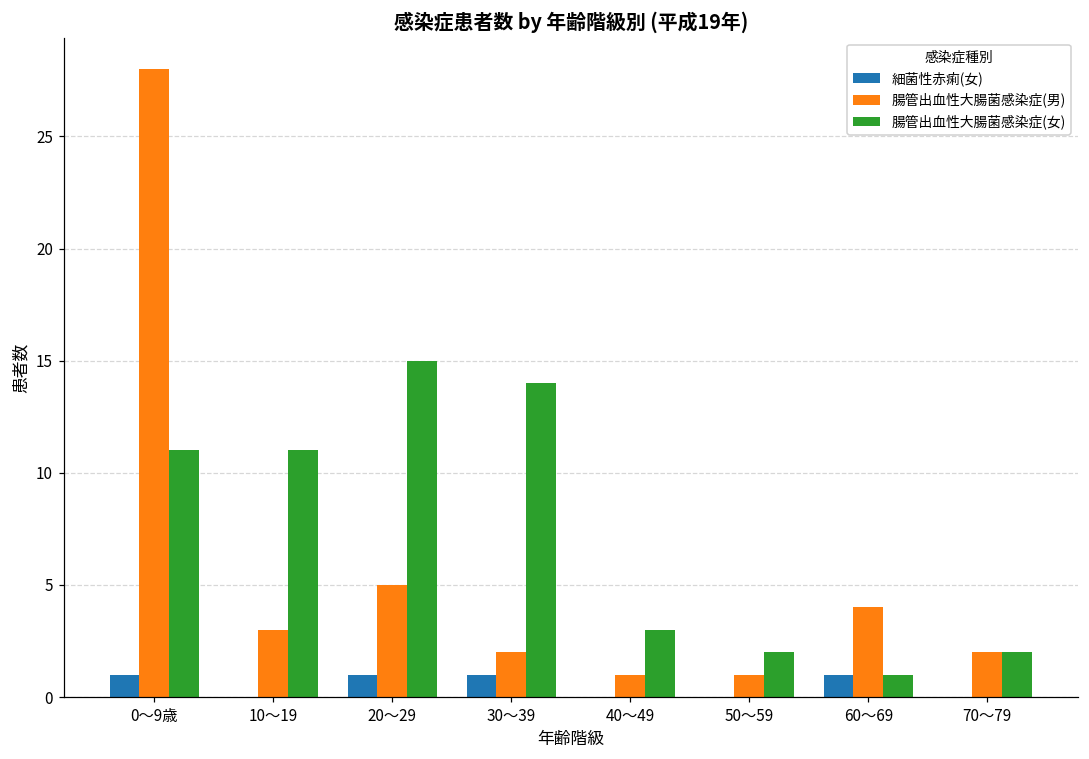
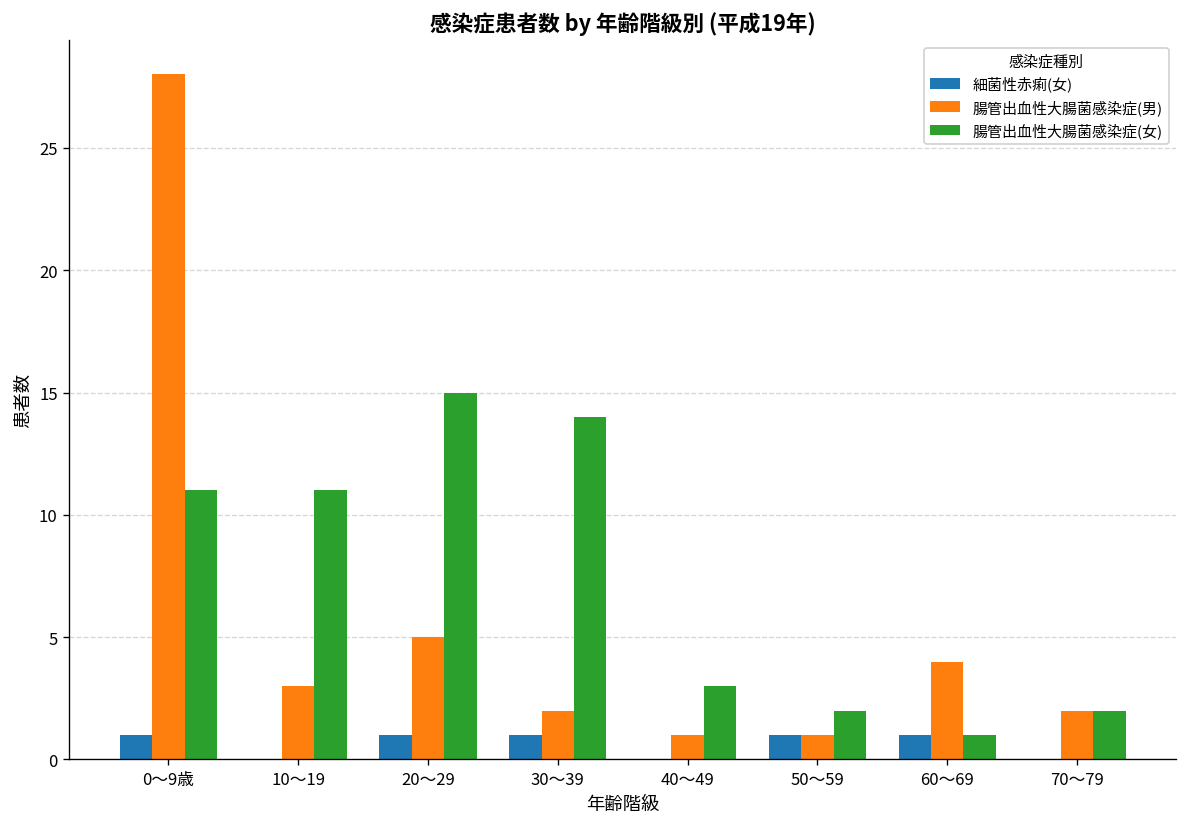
  {
    "細菌性赤痢(女)": {
      "0～9歳": 1,
      "10～19": 0,
      "20～29": 1,
      "30～39": 1,
      "40～49": 0,
-     "50～59": 0,
+     "50～59": 1,
      "60～69": 1,
      "70～79": 0
    },
    "腸管出血性大腸菌感染症(男)": {
      "0～9歳": 28,
      "10～19": 3,
      "20～29": 5,
      "30～39": 2,
      "40～49": 1,
      "50～59": 1,
      "60～69": 4,
      "70～79": 2
    },
    "腸管出血性大腸菌感染症(女)": {
      "0～9歳": 11,
      "10～19": 11,
      "20～29": 15,
      "30～39": 14,
      "40～49": 3,
      "50～59": 2,
      "60～69": 1,
      "70～79": 2
    }
  }
